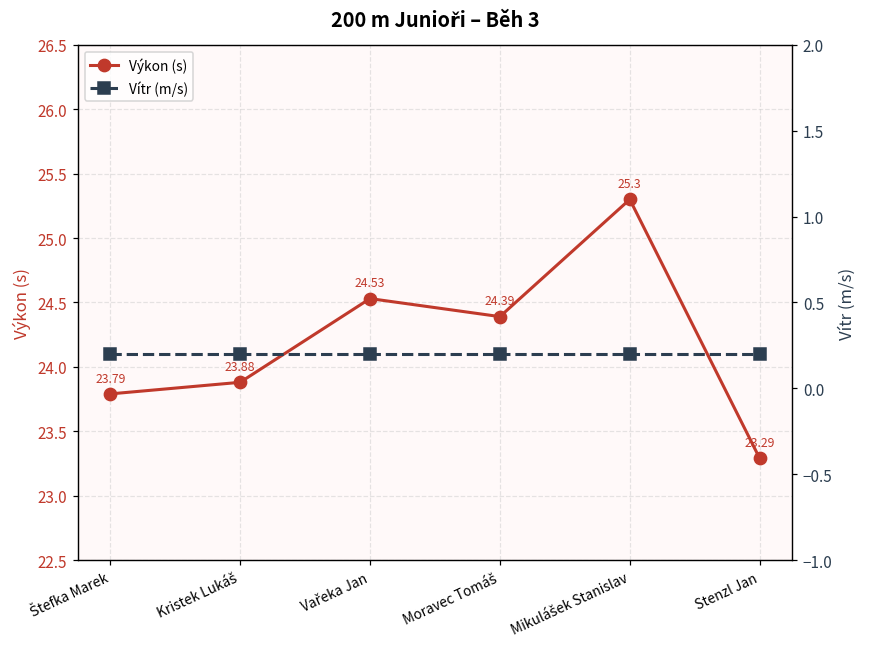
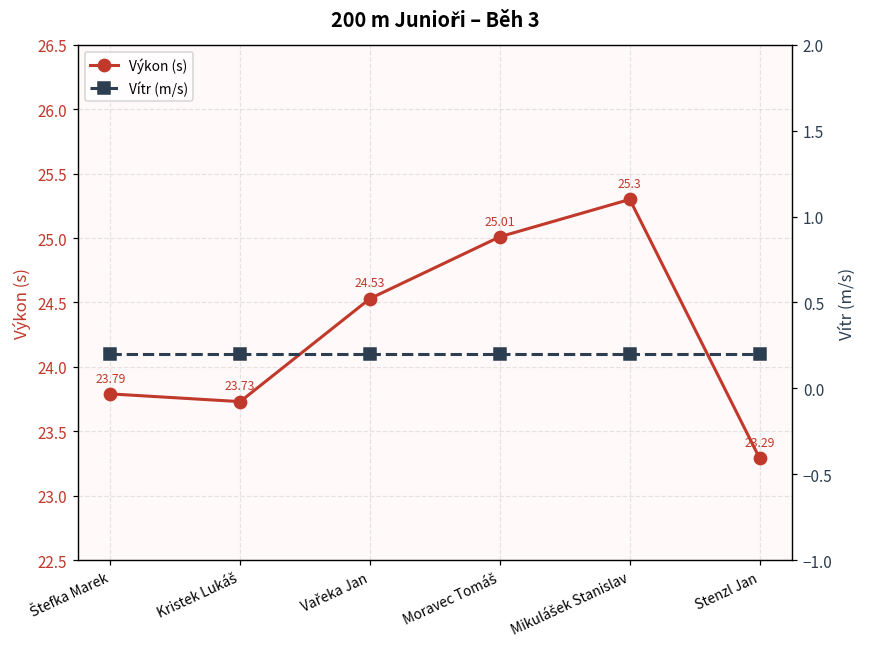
  {
    "Výkon (s)": {
      "Štefka Marek": 23.79,
-     "Kristek Lukáš": 23.88,
+     "Kristek Lukáš": 23.73,
      "Vařeka Jan": 24.53,
-     "Moravec Tomáš": 24.39,
+     "Moravec Tomáš": 25.01,
      "Mikulášek Stanislav": 25.3,
      "Stenzl Jan": 23.29
    }
  }
